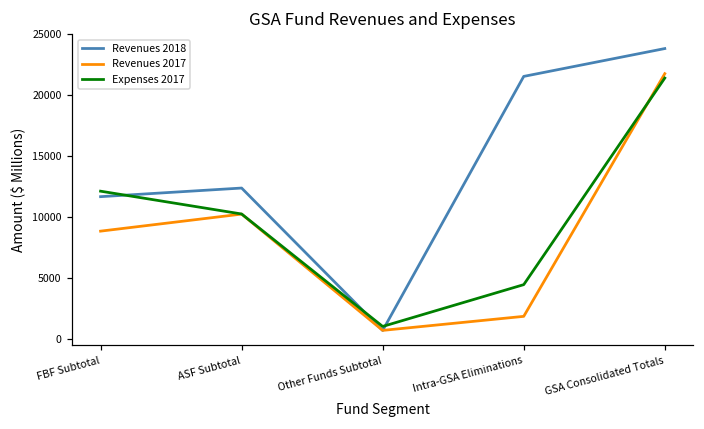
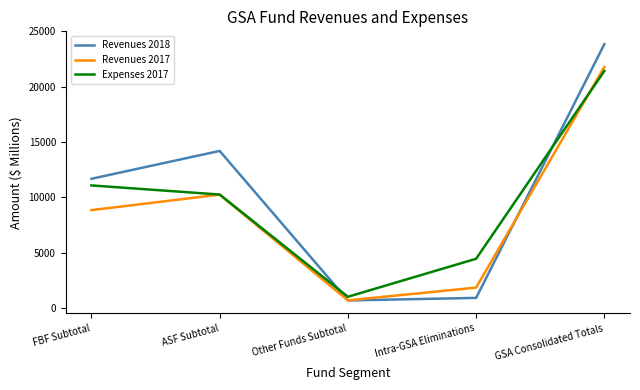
  {
    "Revenues 2018": {
      "FBF Subtotal": 11700,
-     "ASF Subtotal": 12400,
-     "Intra-GSA Eliminations": 21600,
+     "ASF Subtotal": 14200,
+     "Intra-GSA Eliminations": 900,
      "GSA Consolidated Totals": 23800
    },
    "Revenues 2017": {
      "FBF Subtotal": 8900,
      "Intra-GSA Eliminations": 1900,
      "GSA Consolidated Totals": 21800
    },
    "Expenses 2017": {
-     "FBF Subtotal": 12100,
+     "FBF Subtotal": 11100,
      "Other Funds Subtotal": 1000,
      "Intra-GSA Eliminations": 4500,
      "GSA Consolidated Totals": 21400
    }
  }
